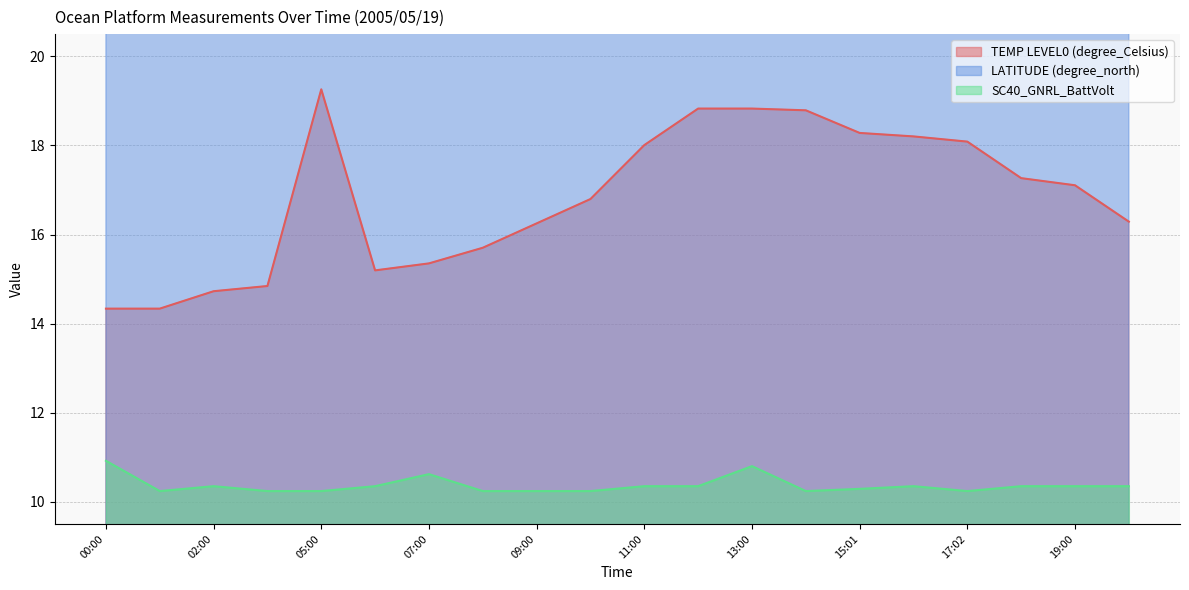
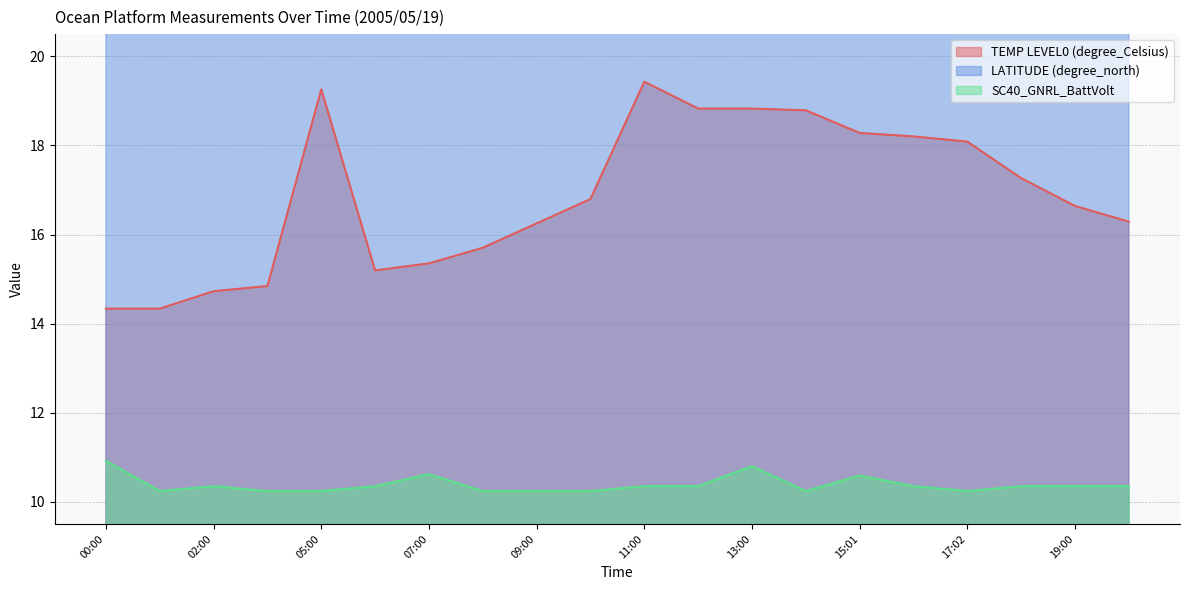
  {
    "TEMP LEVEL0 (degree_Celsius)": {
      "00:00": 14.3,
      "02:00": 14.7,
      "05:00": 19.3,
      "07:00": 15.4,
      "09:00": 16.3,
-     "11:00": 18.0,
+     "11:00": 19.4,
      "13:00": 18.8,
      "15:01": 18.3,
      "17:02": 18.1,
-     "19:00": 17.1
+     "19:00": 16.6
    },
    "SC40_GNRL_BattVolt": {
      "00:00": 10.9,
      "02:00": 10.4,
      "05:00": 10.2,
      "07:00": 10.6,
      "09:00": 10.2,
      "11:00": 10.4,
      "13:00": 10.8,
-     "15:01": 10.3,
+     "15:01": 10.6,
      "17:02": 10.2,
      "19:00": 10.4
    }
  }
